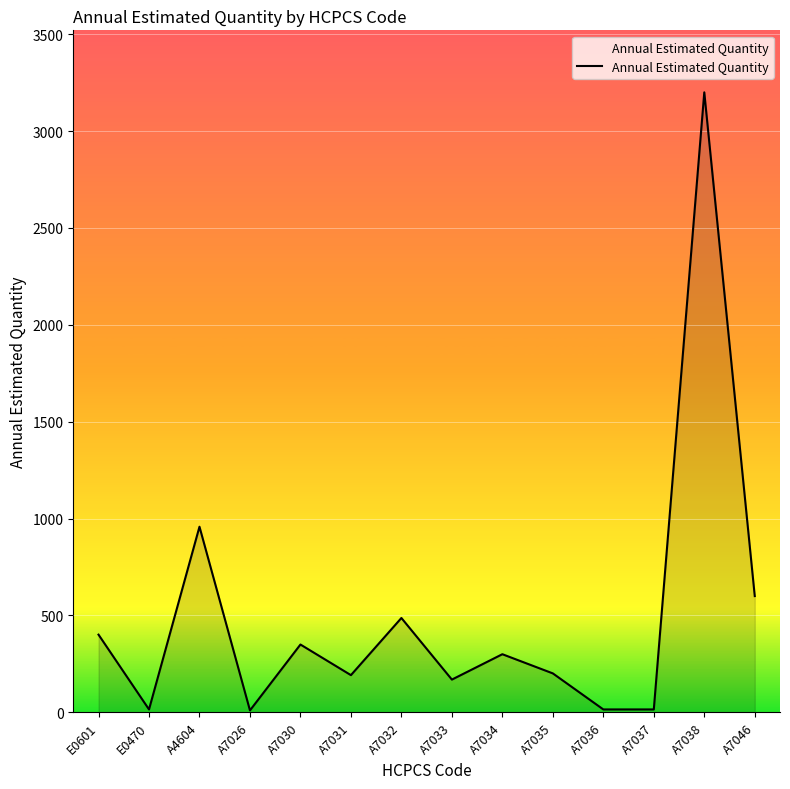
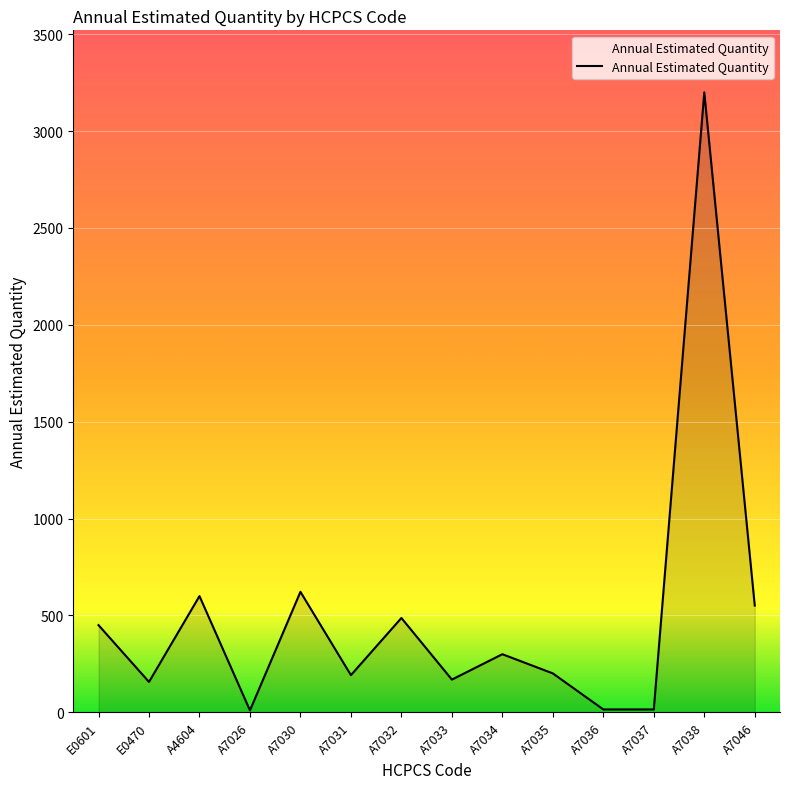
  {
-   "E0601": 400,
-   "E0470": 20,
-   "A4604": 960,
+   "E0601": 450,
+   "E0470": 160,
+   "A4604": 600,
    "A7026": 10,
-   "A7030": 350,
+   "A7030": 620,
    "A7031": 190,
    "A7032": 490,
    "A7033": 170,
    "A7034": 300,
    "A7035": 200,
    "A7036": 20,
    "A7037": 20,
    "A7038": 3200,
-   "A7046": 600
+   "A7046": 550
  }
